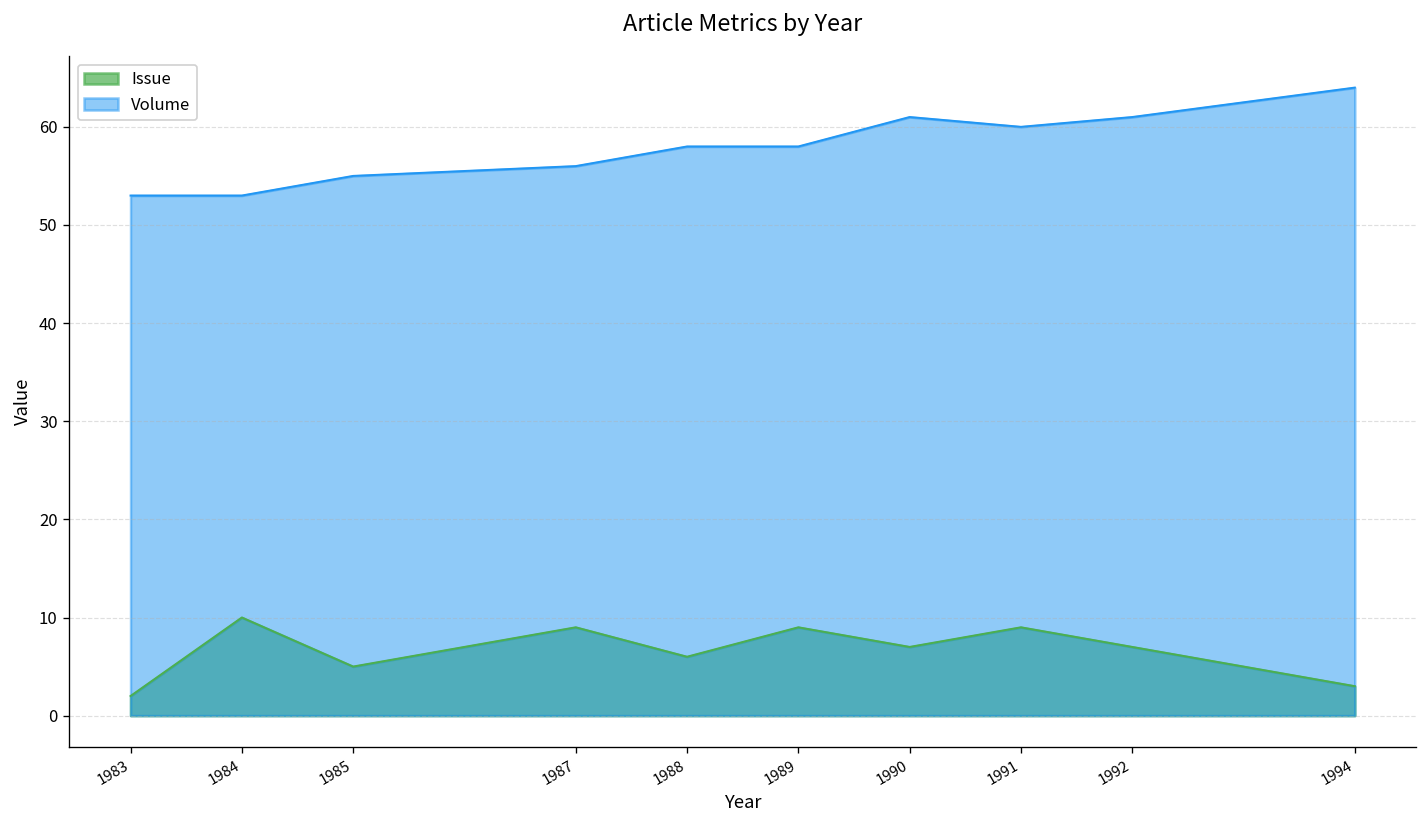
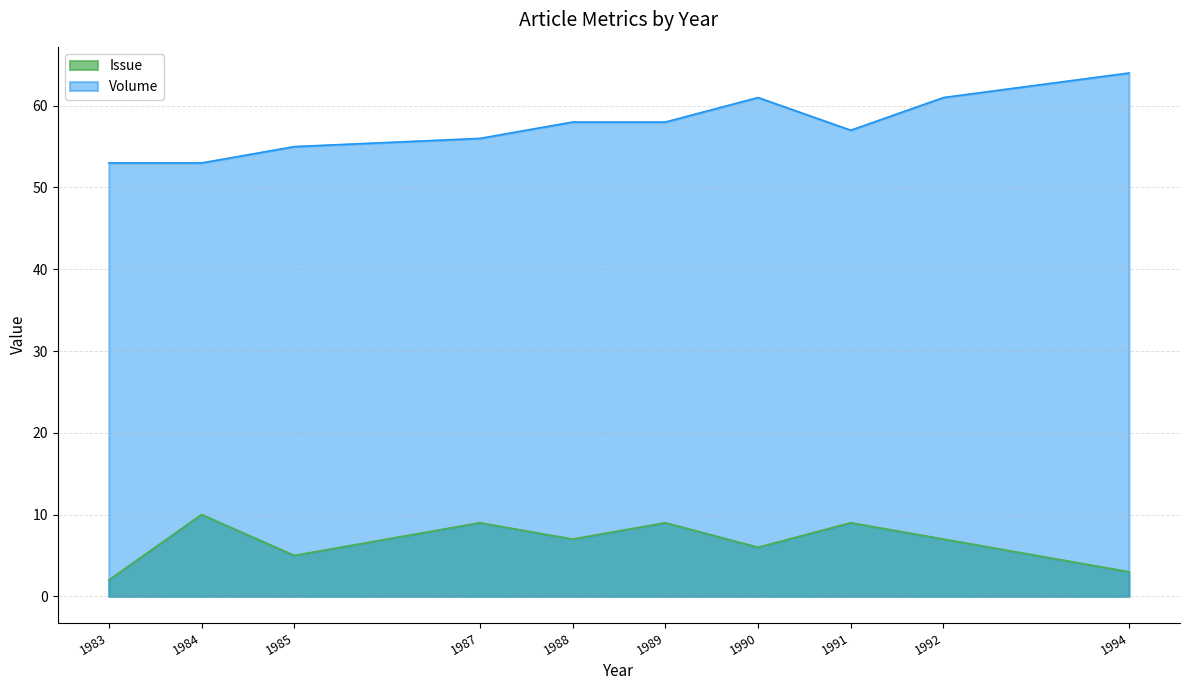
  {
    "Issue": {
      "1983": 2,
      "1984": 10,
      "1985": 5,
      "1987": 9,
-     "1988": 6,
+     "1988": 7,
      "1989": 9,
-     "1990": 7,
+     "1990": 6,
      "1991": 9,
      "1992": 7,
      "1994": 3
    },
    "Volume": {
      "1983": 53,
      "1984": 53,
      "1985": 55,
      "1987": 56,
      "1988": 58,
      "1989": 58,
      "1990": 61,
-     "1991": 60,
+     "1991": 57,
      "1992": 61,
      "1994": 64
    }
  }
